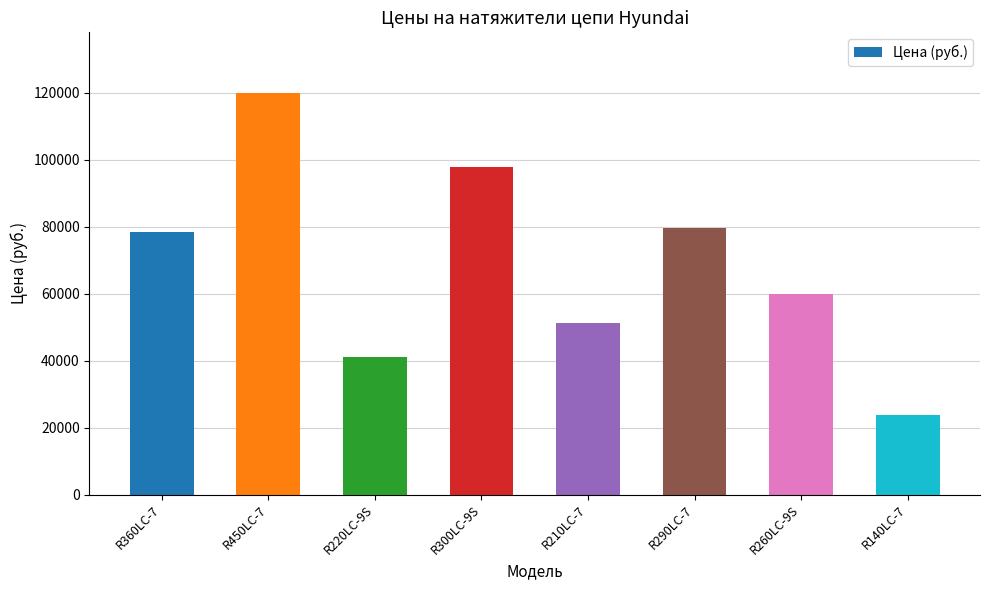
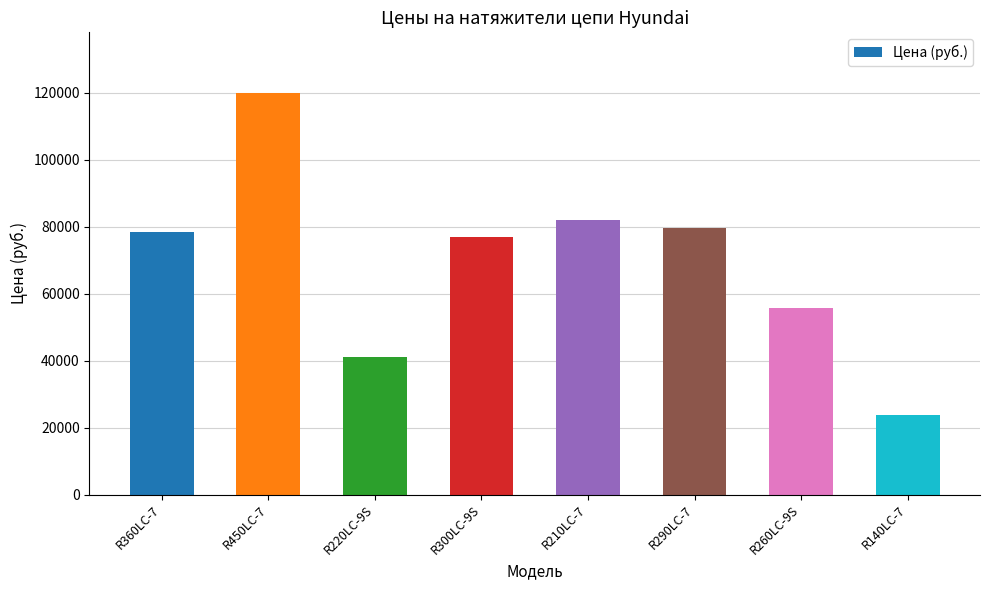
  {
    "R360LC-7": 79000,
    "R450LC-7": 120000,
    "R220LC-9S": 41000,
-   "R300LC-9S": 98000,
-   "R210LC-7": 51000,
+   "R300LC-9S": 77000,
+   "R210LC-7": 82000,
    "R290LC-7": 79000,
-   "R260LC-9S": 60000,
+   "R260LC-9S": 56000,
    "R140LC-7": 24000
  }
